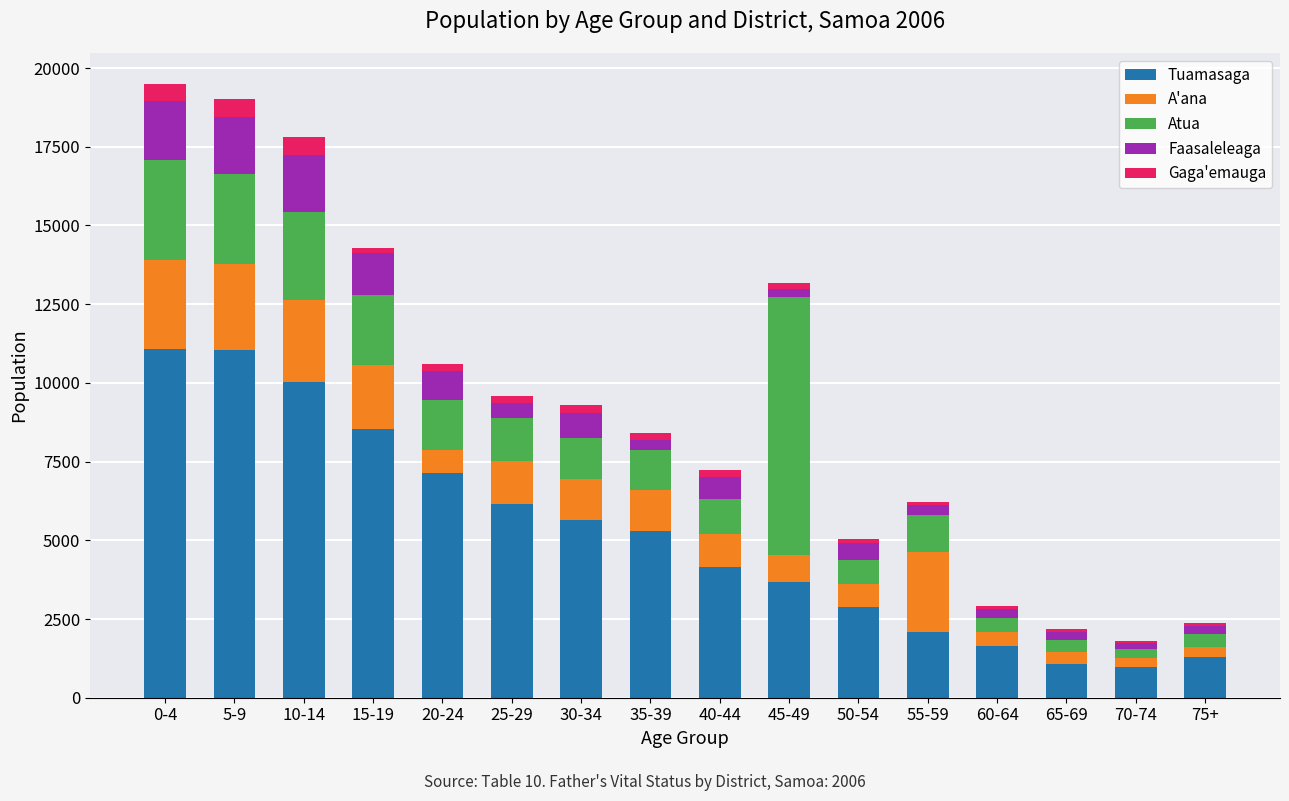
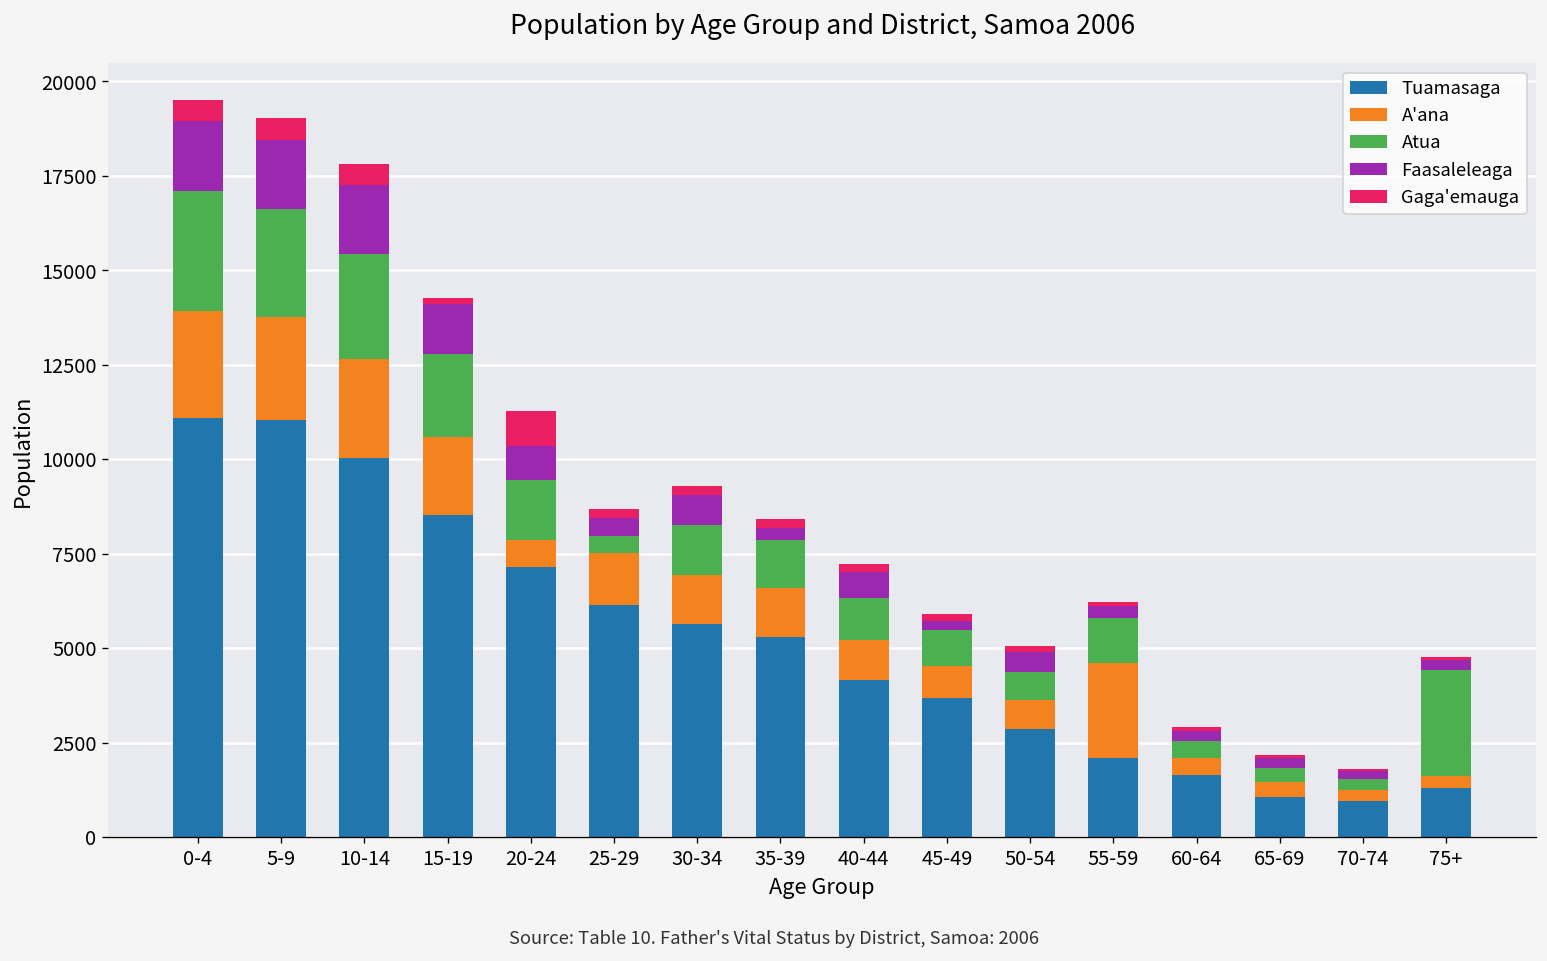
  {
    "Tuamasaga": {
      "0-4": 11100,
      "5-9": 11100,
      "10-14": 10000,
      "15-19": 8500,
      "20-24": 7100,
      "25-29": 6100,
      "30-34": 5600,
      "35-39": 5300,
      "40-44": 4200,
      "45-49": 3700,
      "50-54": 2900,
      "55-59": 2100,
      "60-64": 1600,
      "65-69": 1100,
      "70-74": 1000,
      "75+": 1300
    },
    "A'ana": {
      "0-4": 2800,
      "5-9": 2700,
      "10-14": 2600,
      "15-19": 2100,
      "20-24": 700,
      "25-29": 1400,
      "30-34": 1300,
      "35-39": 1300,
      "40-44": 1100,
      "45-49": 900,
      "50-54": 800,
      "55-59": 2500,
      "60-64": 500,
      "65-69": 400,
      "70-74": 300,
      "75+": 300
    },
    "Atua": {
      "0-4": 3200,
      "5-9": 2900,
      "10-14": 2800,
      "15-19": 2200,
      "20-24": 1600,
-     "25-29": 1400,
+     "25-29": 500,
      "30-34": 1300,
      "35-39": 1300,
      "40-44": 1100,
-     "45-49": 8200,
+     "45-49": 900,
      "50-54": 800,
      "55-59": 1200,
      "60-64": 400,
      "65-69": 400,
      "70-74": 300,
-     "75+": 400
+     "75+": 2800
    },
    "Faasaleleaga": {
      "0-4": 1900,
      "5-9": 1800,
      "10-14": 1800,
      "15-19": 1300,
      "20-24": 900,
      "25-29": 500,
      "30-34": 800,
      "35-39": 300,
      "40-44": 700,
      "45-49": 300,
      "50-54": 500,
      "55-59": 300,
      "60-64": 300,
      "65-69": 300,
      "70-74": 200,
      "75+": 300
    },
    "Gaga'emauga": {
      "0-4": 600,
      "5-9": 600,
      "10-14": 600,
      "15-19": 200,
-     "20-24": 200,
+     "20-24": 900,
      "25-29": 200,
      "30-34": 200,
      "35-39": 200,
      "40-44": 200,
      "45-49": 200,
      "50-54": 100,
      "55-59": 100,
      "60-64": 100
    }
  }
